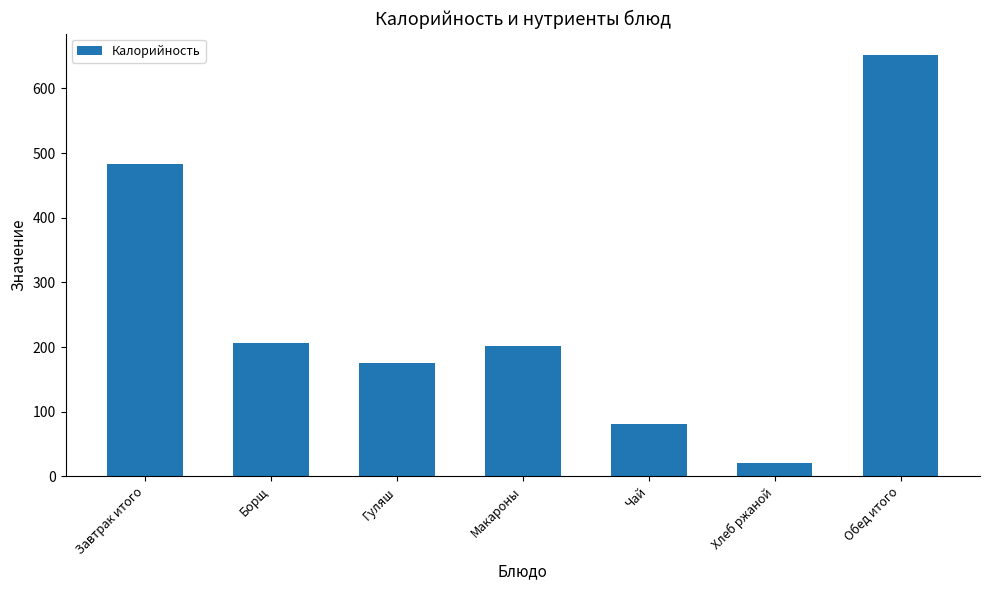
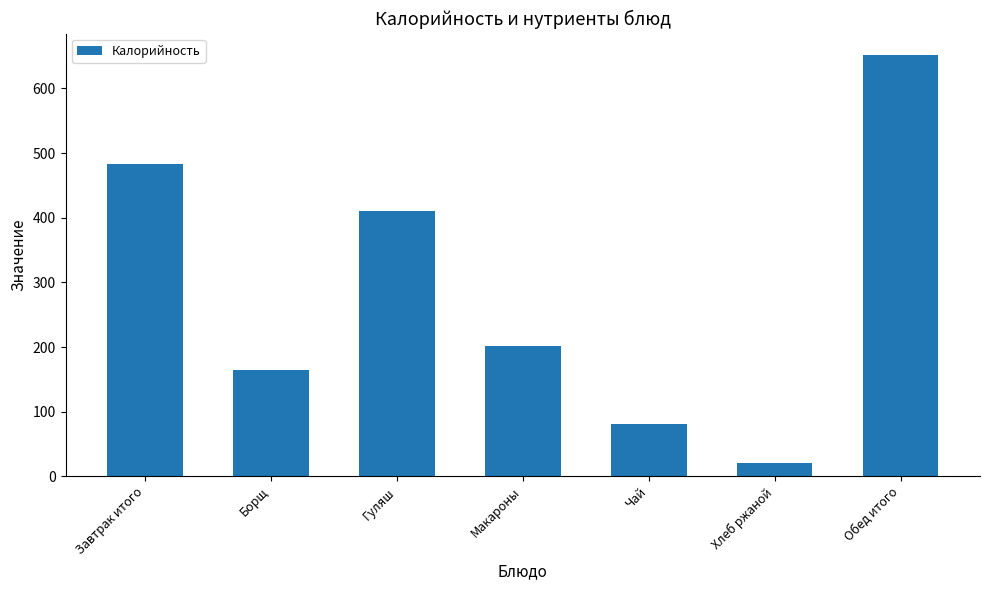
  {
    "Завтрак итого": 480,
-   "Борщ": 210,
-   "Гуляш": 180,
+   "Борщ": 160,
+   "Гуляш": 410,
    "Макароны": 200,
    "Чай": 80,
    "Хлеб ржаной": 20,
    "Обед итого": 650
  }
